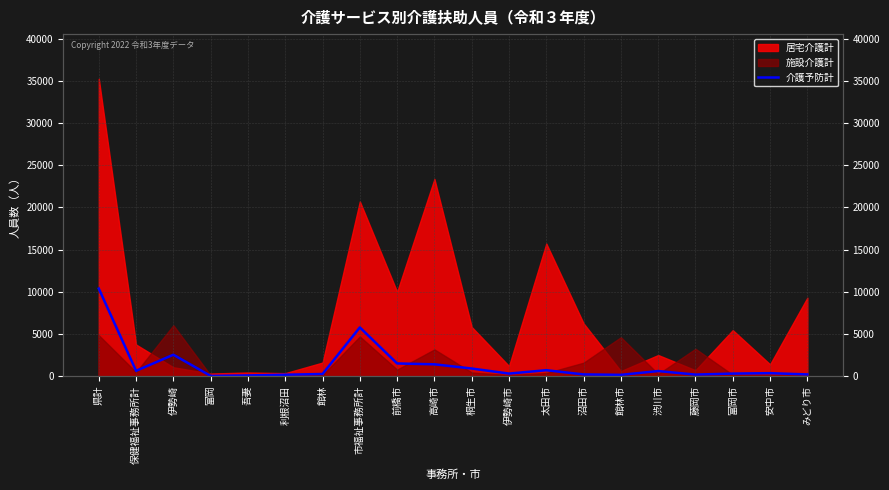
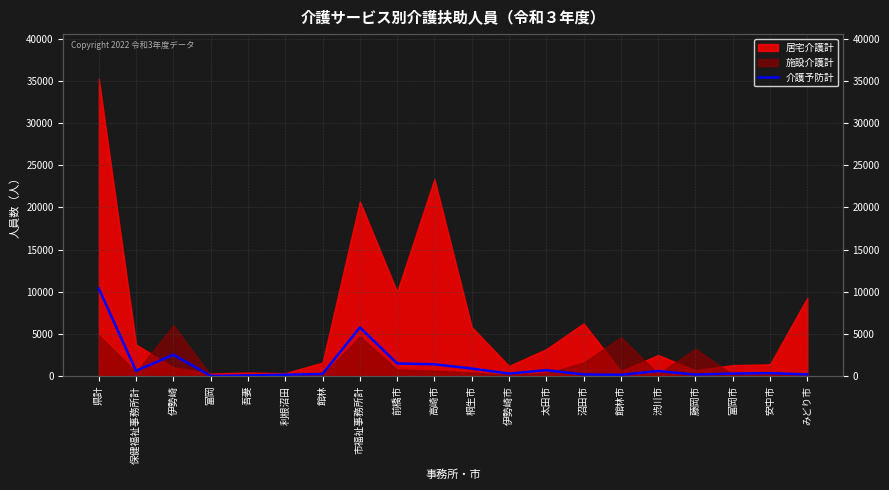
  {
    "介護予防計": {
      "県計": 10000,
      "伊勢崎": 3000,
      "市福祉事務所計": 6000,
      "前橋市": 2000,
      "高崎市": 1000,
      "桐生市": 1000,
      "太田市": 1000,
      "沼田市": 0,
      "館林市": 0,
      "渋川市": 1000,
      "藤岡市": 0
    },
    "居宅介護計": {
      "県計": 35000,
      "保健福祉事務所計": 4000,
      "伊勢崎": 1000,
      "吾妻": 0,
      "館林": 2000,
      "市福祉事務所計": 21000,
      "前橋市": 10000,
      "高崎市": 23000,
      "桐生市": 6000,
      "伊勢崎市": 1000,
-     "太田市": 16000,
+     "太田市": 3000,
      "沼田市": 6000,
      "館林市": 1000,
      "渋川市": 3000,
      "藤岡市": 1000,
-     "富岡市": 5000,
+     "富岡市": 1000,
      "安中市": 1000,
      "みどり市": 9000
    },
    "施設介護計": {
      "県計": 5000,
      "伊勢崎": 6000,
      "市福祉事務所計": 5000,
      "前橋市": 1000,
-     "高崎市": 3000,
+     "高崎市": 1000,
      "桐生市": 0,
      "太田市": 0,
      "沼田市": 2000,
      "館林市": 5000,
      "藤岡市": 3000
    }
  }
